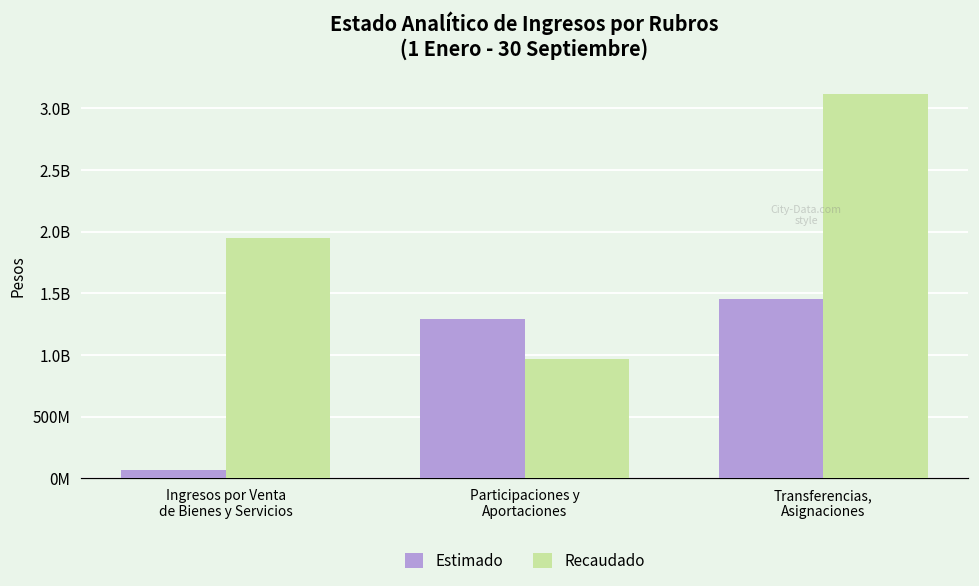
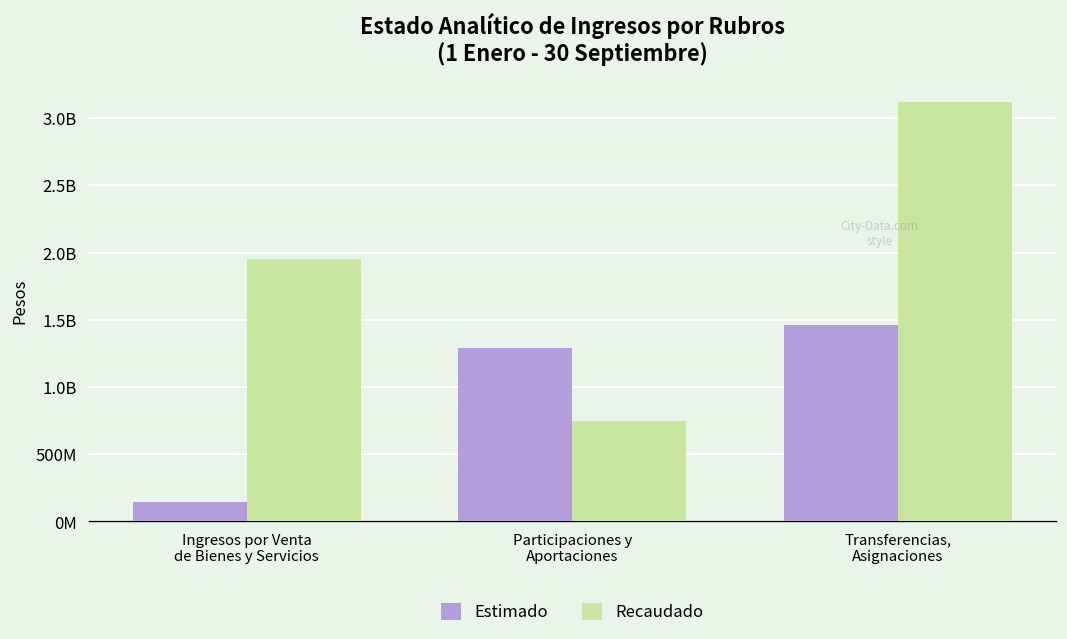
  {
    "Estimado": {
-     "Ingresos por Venta de Bienes y Servicios": 70000000,
+     "Ingresos por Venta de Bienes y Servicios": 140000000,
      "Participaciones y Aportaciones": 1290000000,
      "Transferencias, Asignaciones": 1460000000
    },
    "Recaudado": {
      "Ingresos por Venta de Bienes y Servicios": 1950000000,
-     "Participaciones y Aportaciones": 970000000,
+     "Participaciones y Aportaciones": 750000000,
      "Transferencias, Asignaciones": 3120000000
    }
  }
